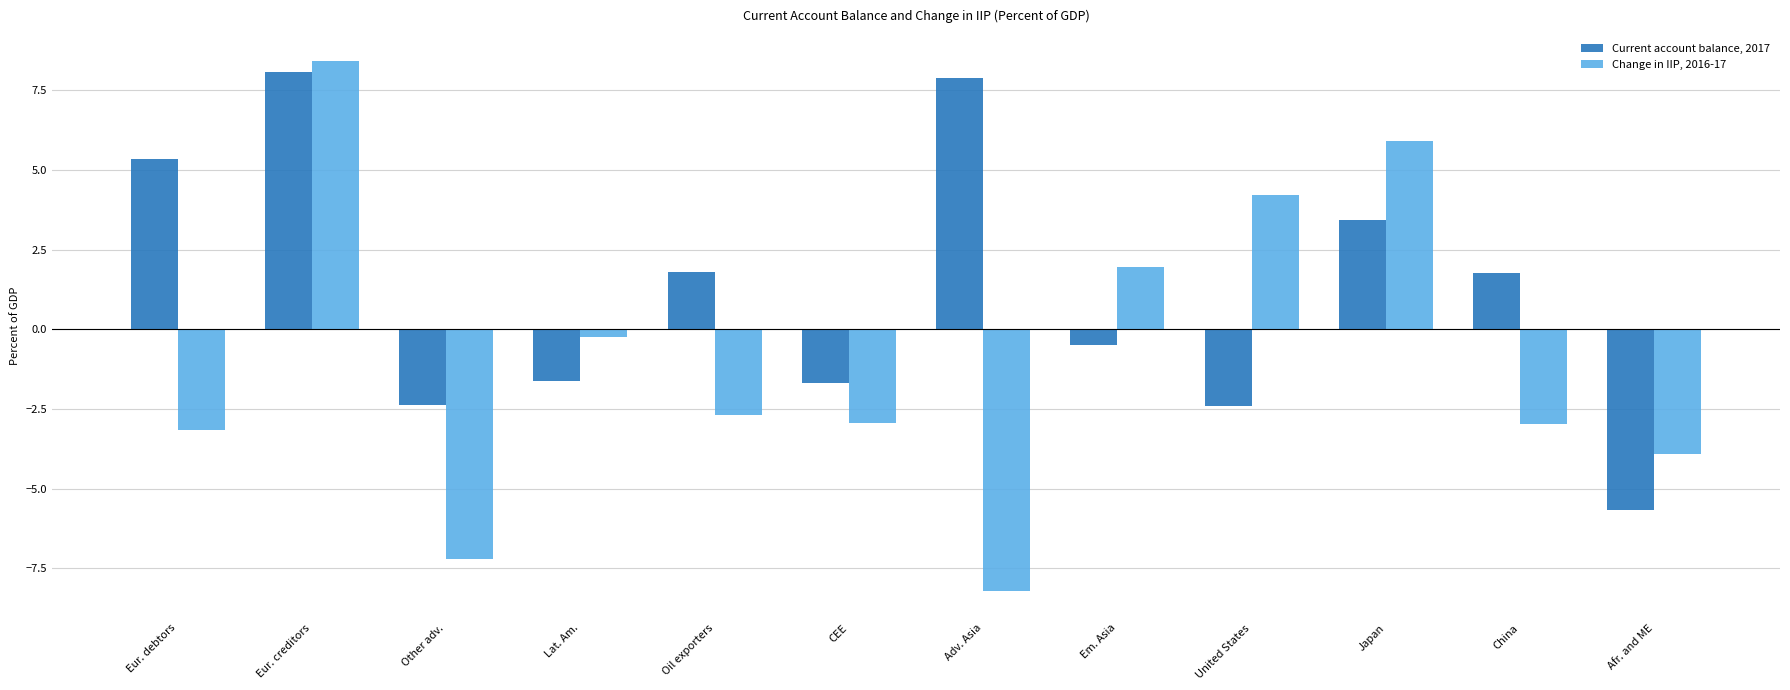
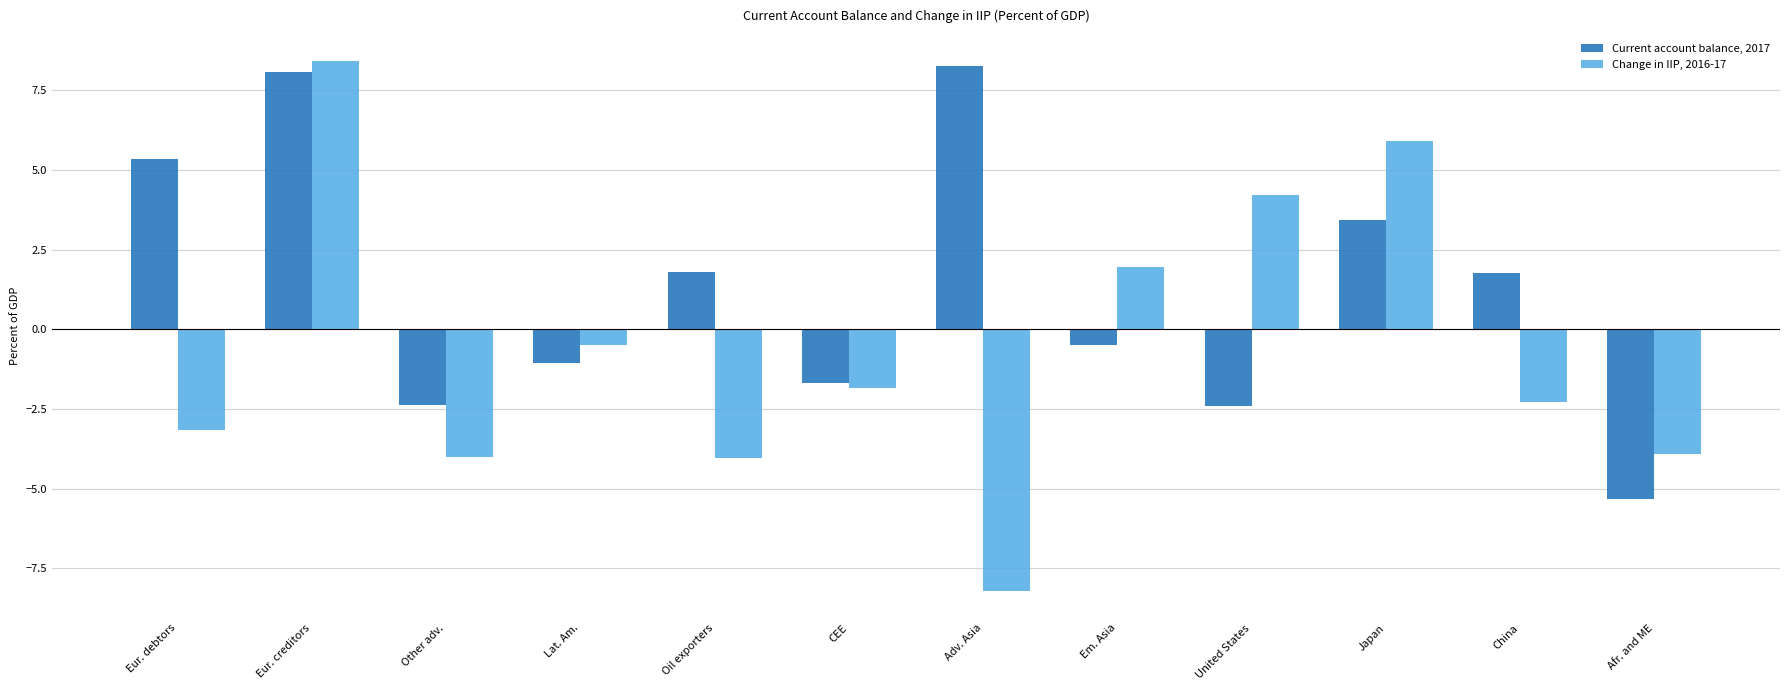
  {
    "Current account balance, 2017": {
      "Eur. debtors": 5.3,
      "Eur. creditors": 8.1,
      "Other adv.": -2.4,
-     "Lat. Am.": -1.6,
+     "Lat. Am.": -1.1,
      "Oil exporters": 1.8,
      "CEE": -1.7,
-     "Adv. Asia": 7.9,
+     "Adv. Asia": 8.3,
      "Em. Asia": -0.5,
      "United States": -2.4,
      "Japan": 3.4,
      "China": 1.8,
-     "Afr. and ME": -5.7
+     "Afr. and ME": -5.3
    },
    "Change in IIP, 2016-17": {
      "Eur. debtors": -3.2,
      "Eur. creditors": 8.4,
-     "Other adv.": -7.2,
-     "Lat. Am.": -0.2,
-     "Oil exporters": -2.7,
-     "CEE": -2.9,
+     "Other adv.": -4.0,
+     "Lat. Am.": -0.5,
+     "Oil exporters": -4.0,
+     "CEE": -1.9,
      "Adv. Asia": -8.2,
      "Em. Asia": 2.0,
      "United States": 4.2,
      "Japan": 5.9,
-     "China": -3.0,
+     "China": -2.3,
      "Afr. and ME": -3.9
    }
  }
